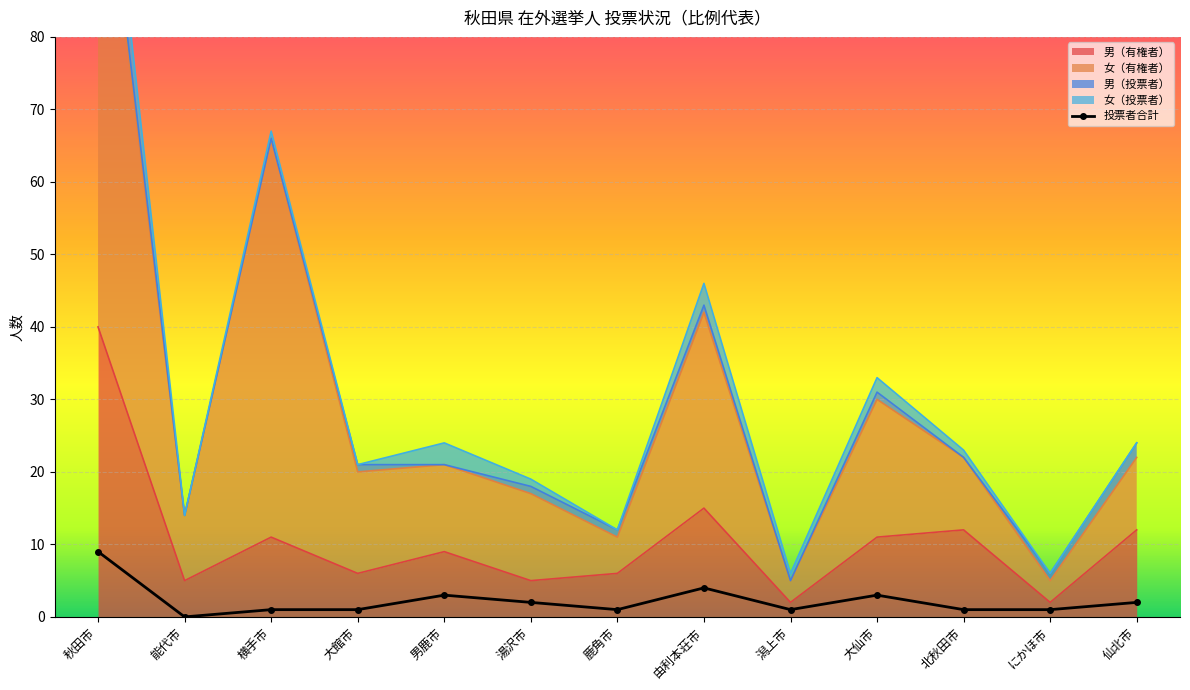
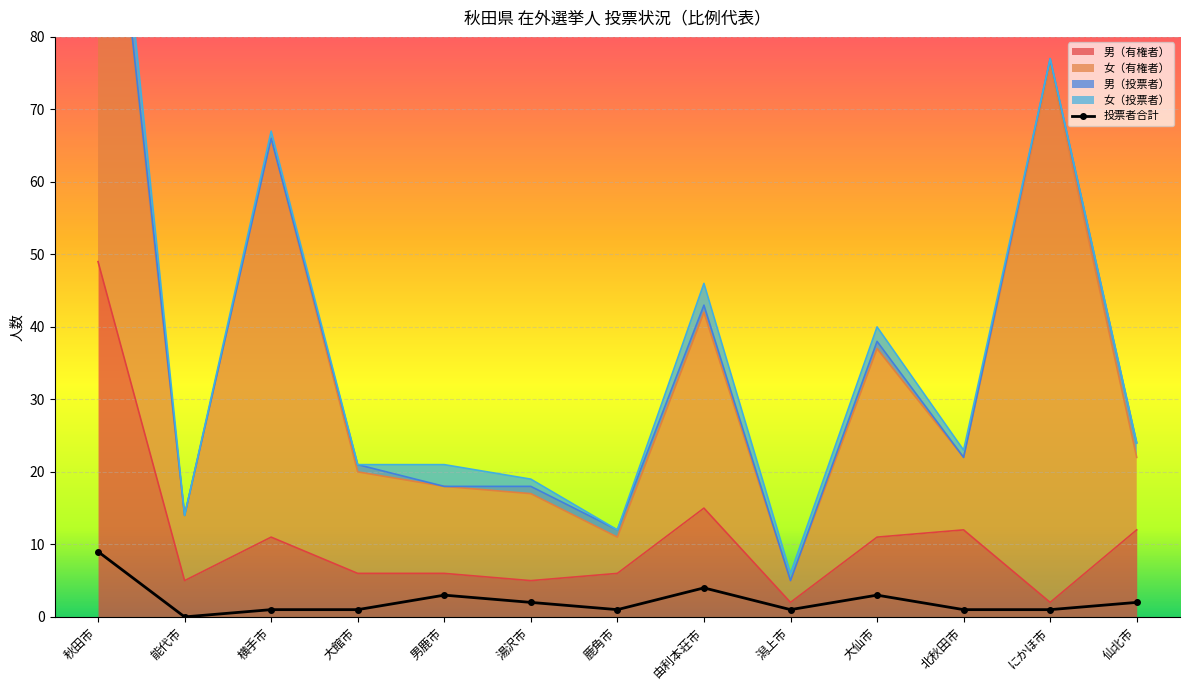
  {
    "男（有権者）": {
-     "秋田市": 40,
+     "秋田市": 49,
      "能代市": 5,
      "横手市": 11,
      "大館市": 6,
-     "男鹿市": 9,
+     "男鹿市": 6,
      "湯沢市": 5,
      "鹿角市": 6,
      "由利本荘市": 15,
      "潟上市": 2,
      "大仙市": 11,
      "北秋田市": 12,
      "にかほ市": 2,
      "仙北市": 12
    },
    "女（有権者）": {
      "大館市": 14,
      "湯沢市": 12,
      "鹿角市": 5,
      "由利本荘市": 27,
-     "大仙市": 19,
-     "にかほ市": 3,
+     "大仙市": 26,
+     "にかほ市": 74,
      "仙北市": 10
    },
    "投票者合計": {
      "秋田市": 9,
      "能代市": 0,
      "横手市": 1,
      "大館市": 1,
      "男鹿市": 3,
      "湯沢市": 2,
      "鹿角市": 1,
      "由利本荘市": 4,
      "潟上市": 1,
      "大仙市": 3,
      "北秋田市": 1,
      "にかほ市": 1,
      "仙北市": 2
    }
  }
